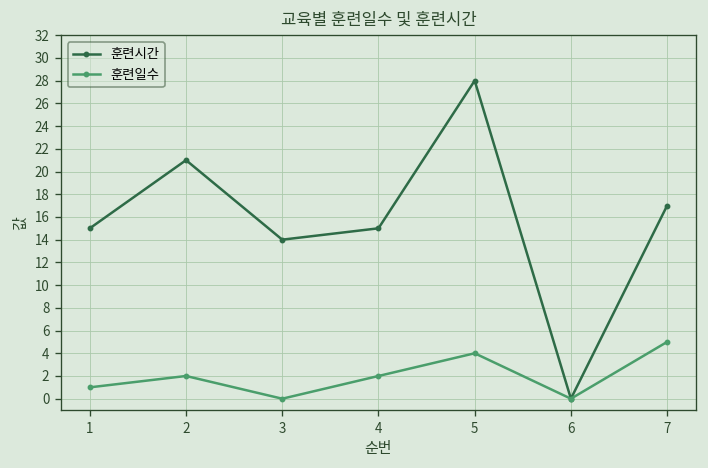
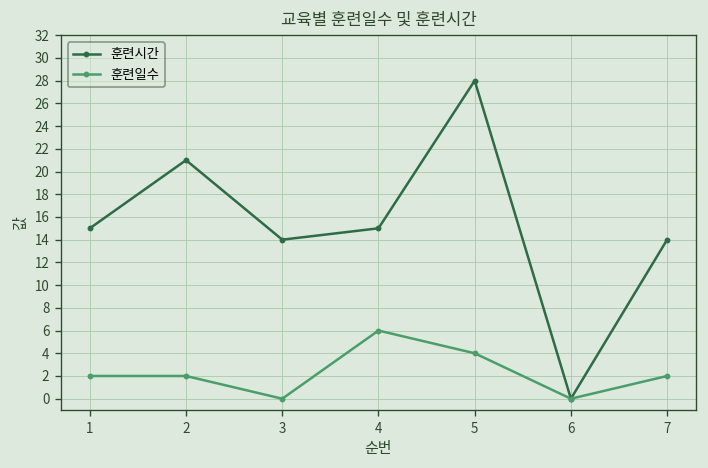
  {
    "훈련시간": {
      "1": 15,
      "2": 21,
      "3": 14,
      "4": 15,
      "5": 28,
-     "7": 17
+     "7": 14
    },
    "훈련일수": {
-     "1": 1,
+     "1": 2,
      "2": 2,
      "3": 0,
-     "4": 2,
+     "4": 6,
      "5": 4,
-     "7": 5
+     "7": 2
    }
  }
